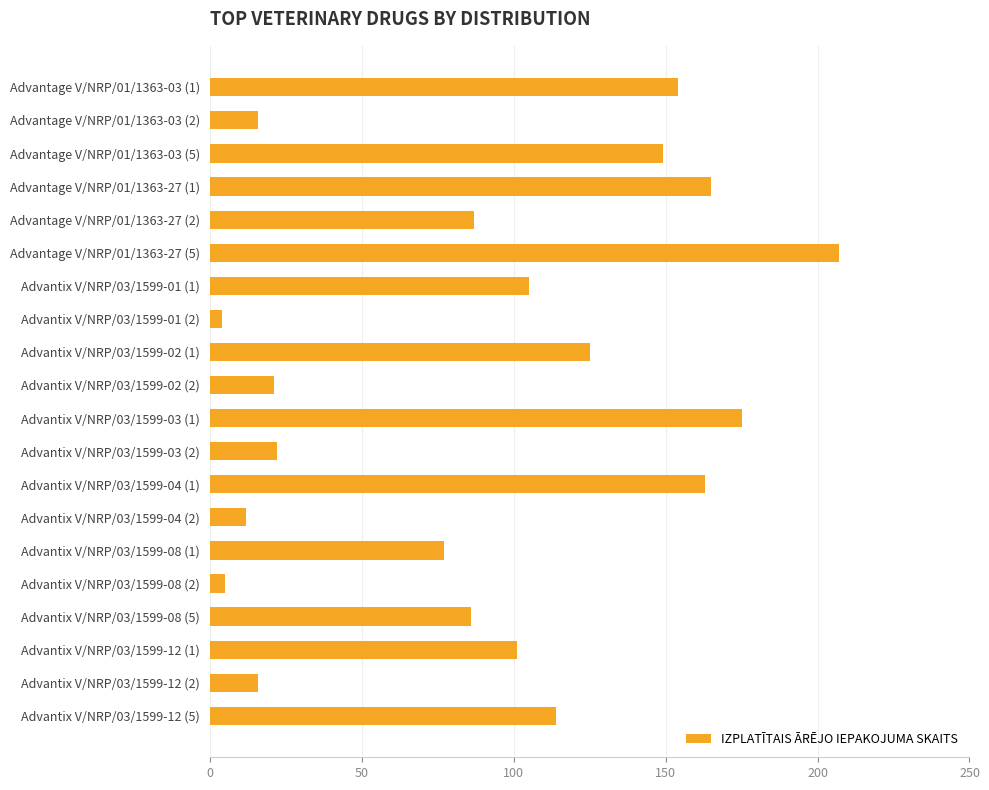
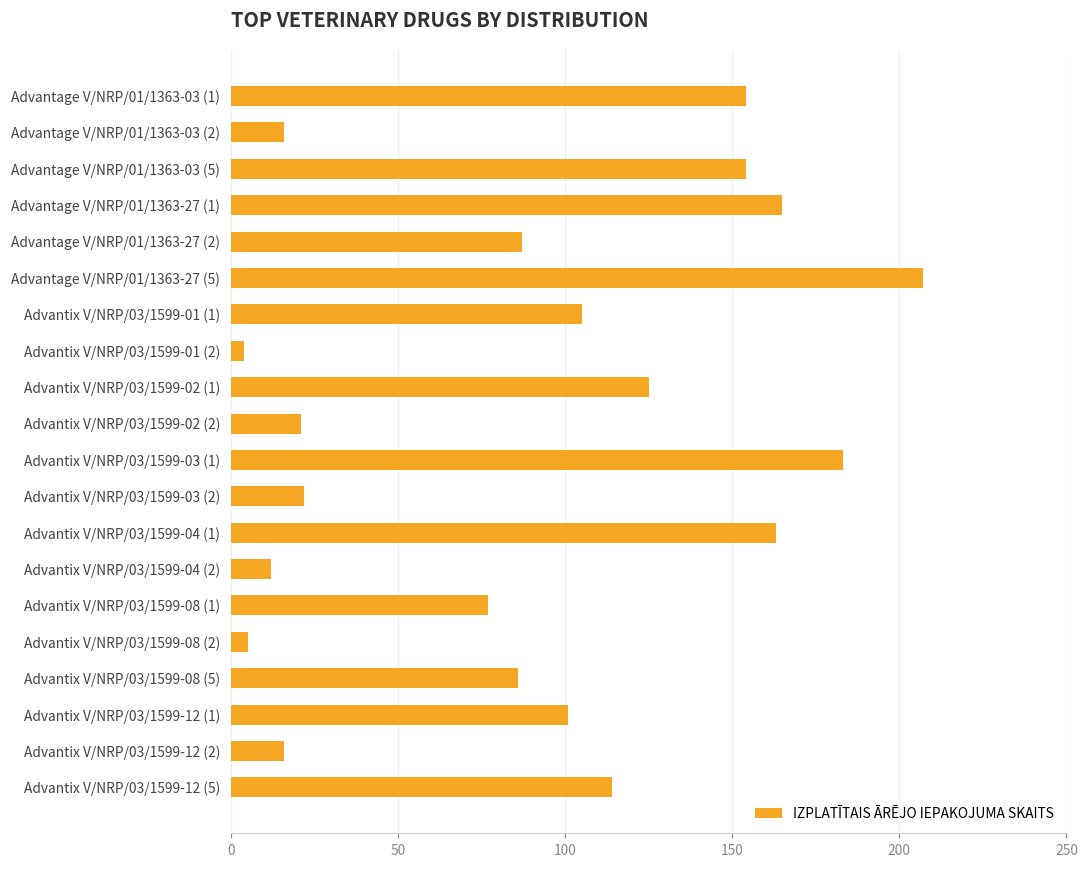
  {
    "Advantage V/NRP/01/1363-03 (1)": 154,
    "Advantage V/NRP/01/1363-03 (2)": 16,
-   "Advantage V/NRP/01/1363-03 (5)": 149,
+   "Advantage V/NRP/01/1363-03 (5)": 154,
    "Advantage V/NRP/01/1363-27 (1)": 165,
    "Advantage V/NRP/01/1363-27 (2)": 87,
    "Advantage V/NRP/01/1363-27 (5)": 207,
    "Advantix V/NRP/03/1599-01 (1)": 105,
    "Advantix V/NRP/03/1599-01 (2)": 4,
    "Advantix V/NRP/03/1599-02 (1)": 125,
    "Advantix V/NRP/03/1599-02 (2)": 21,
-   "Advantix V/NRP/03/1599-03 (1)": 175,
+   "Advantix V/NRP/03/1599-03 (1)": 183,
    "Advantix V/NRP/03/1599-03 (2)": 22,
    "Advantix V/NRP/03/1599-04 (1)": 163,
    "Advantix V/NRP/03/1599-04 (2)": 12,
    "Advantix V/NRP/03/1599-08 (1)": 77,
    "Advantix V/NRP/03/1599-08 (2)": 5,
    "Advantix V/NRP/03/1599-08 (5)": 86,
    "Advantix V/NRP/03/1599-12 (1)": 101,
    "Advantix V/NRP/03/1599-12 (2)": 16,
    "Advantix V/NRP/03/1599-12 (5)": 114
  }
